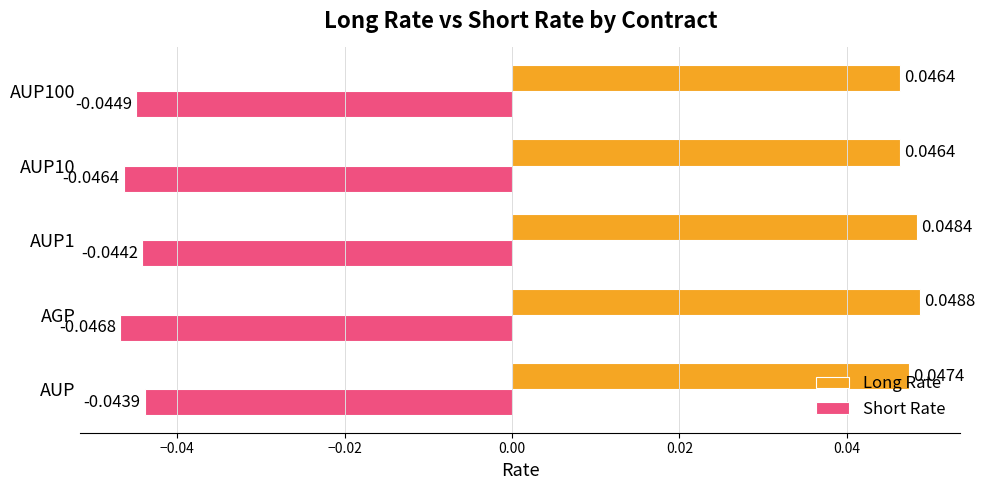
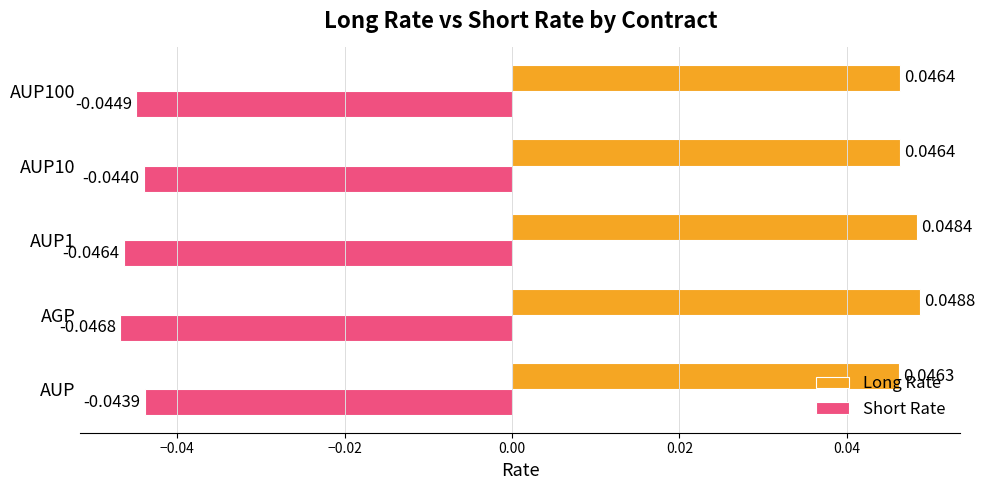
  {
    "Long Rate": {
      "AUP100": 0.0464,
      "AUP10": 0.0464,
      "AUP1": 0.0484,
      "AGP": 0.0488,
-     "AUP": 0.0474
+     "AUP": 0.0463
    },
    "Short Rate": {
      "AUP100": -0.0449,
-     "AUP10": -0.0464,
-     "AUP1": -0.0442,
+     "AUP10": -0.0440,
+     "AUP1": -0.0464,
      "AGP": -0.0468,
      "AUP": -0.0439
    }
  }
